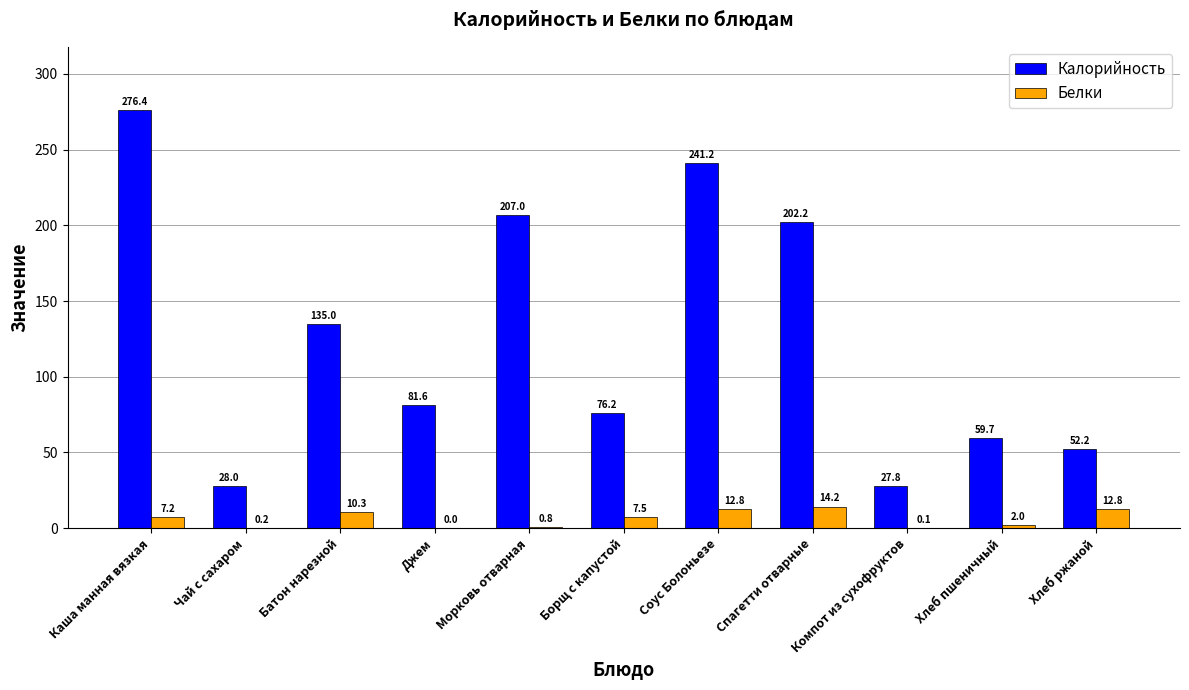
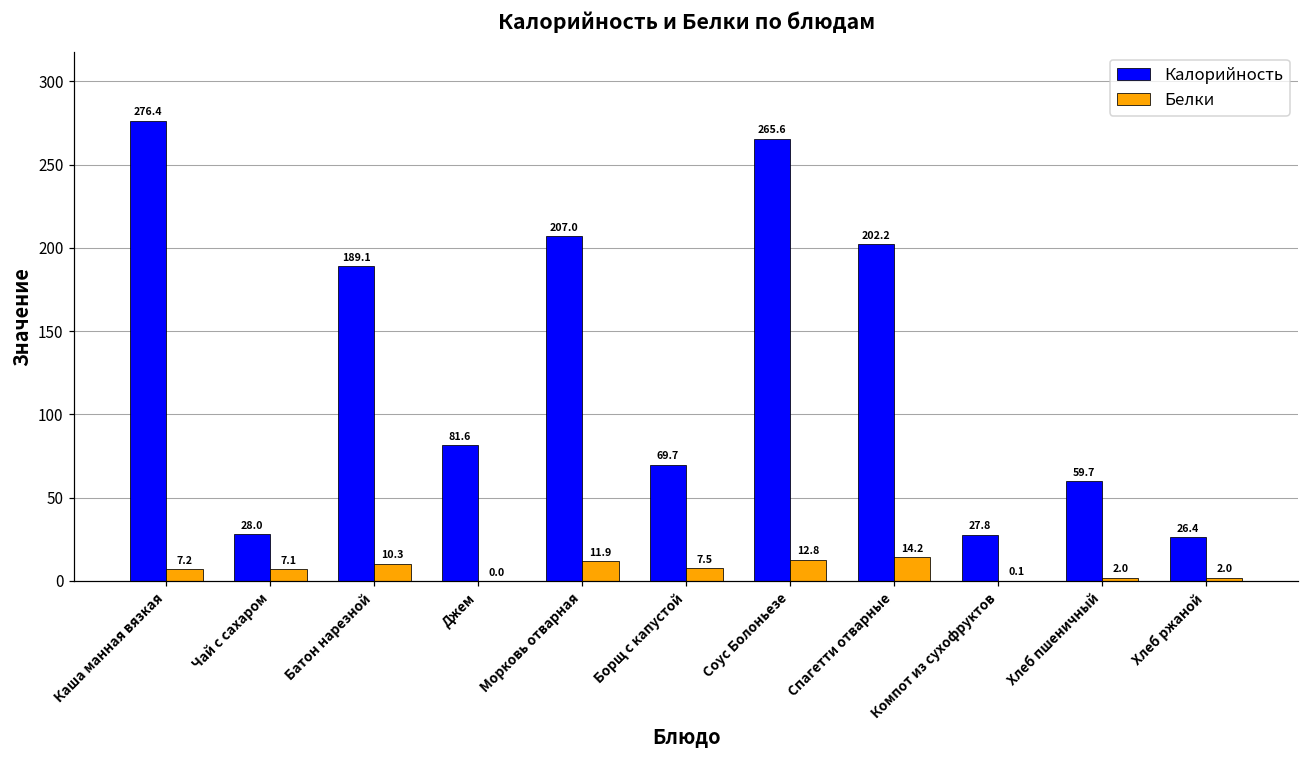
  {
    "Калорийность": {
      "Каша манная вязкая": 276.4,
      "Чай с сахаром": 28.0,
-     "Батон нарезной": 135.0,
+     "Батон нарезной": 189.1,
      "Джем": 81.6,
      "Морковь отварная": 207.0,
-     "Борщ с капустой": 76.2,
-     "Соус Болоньезе": 241.2,
+     "Борщ с капустой": 69.7,
+     "Соус Болоньезе": 265.6,
      "Спагетти отварные": 202.2,
      "Компот из сухофруктов": 27.8,
      "Хлеб пшеничный": 59.7,
-     "Хлеб ржаной": 52.2
+     "Хлеб ржаной": 26.4
    },
    "Белки": {
      "Каша манная вязкая": 7.2,
-     "Чай с сахаром": 0.2,
+     "Чай с сахаром": 7.1,
      "Батон нарезной": 10.3,
      "Джем": 0.0,
-     "Морковь отварная": 0.8,
+     "Морковь отварная": 11.9,
      "Борщ с капустой": 7.5,
      "Соус Болоньезе": 12.8,
      "Спагетти отварные": 14.2,
      "Компот из сухофруктов": 0.1,
      "Хлеб пшеничный": 2.0,
-     "Хлеб ржаной": 12.8
+     "Хлеб ржаной": 2.0
    }
  }
